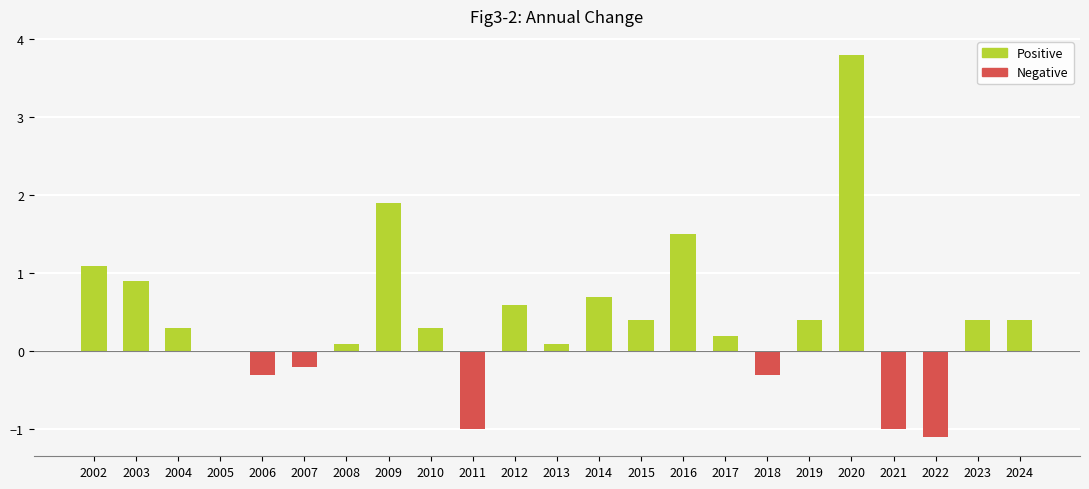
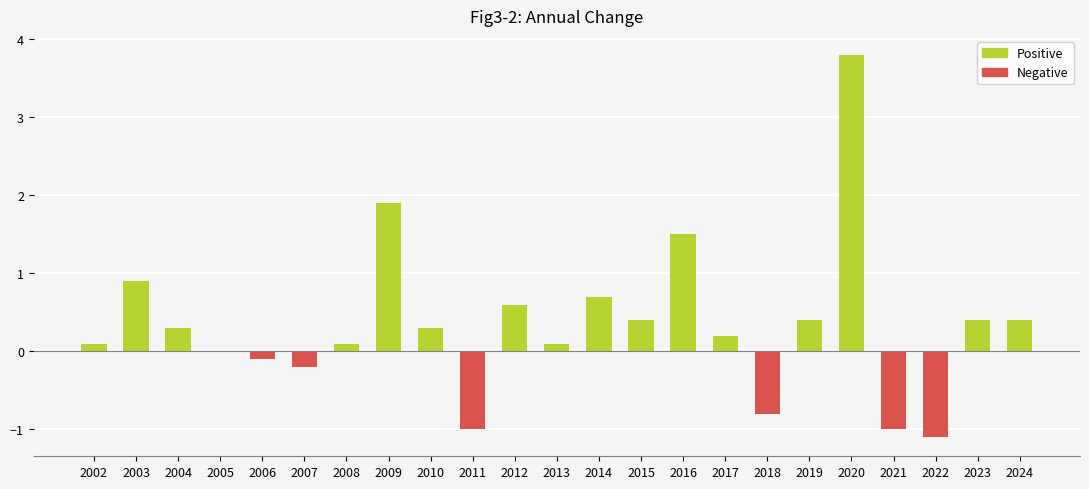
  {
-   "2002": 1.1,
+   "2002": 0.1,
    "2003": 0.9,
    "2004": 0.3,
    "2005": 0.0,
-   "2006": -0.3,
+   "2006": -0.1,
    "2007": -0.2,
    "2008": 0.1,
    "2009": 1.9,
    "2010": 0.3,
    "2011": -1.0,
    "2012": 0.6,
    "2013": 0.1,
    "2014": 0.7,
    "2015": 0.4,
    "2016": 1.5,
    "2017": 0.2,
-   "2018": -0.3,
+   "2018": -0.8,
    "2019": 0.4,
    "2020": 3.8,
    "2021": -1.0,
    "2022": -1.1,
    "2023": 0.4,
    "2024": 0.4
  }
